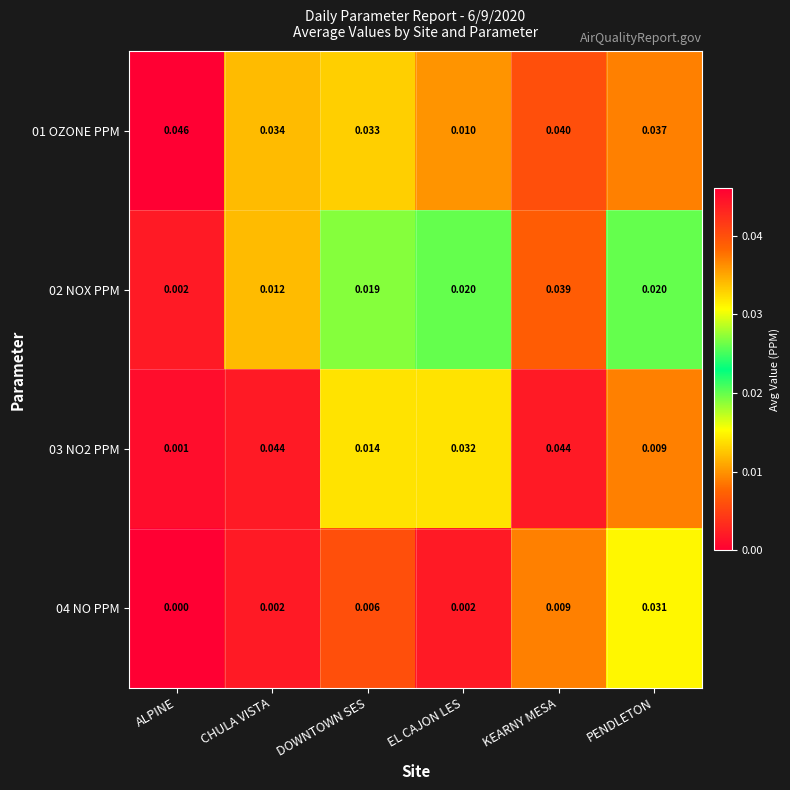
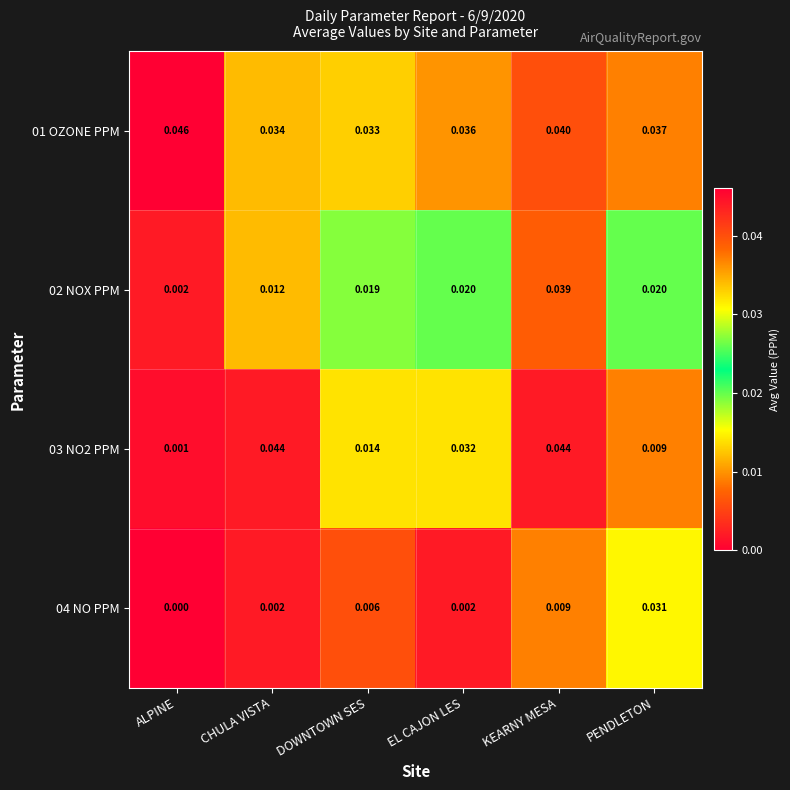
  {
    "01 OZONE PPM": {
      "ALPINE": 0.046,
      "CHULA VISTA": 0.034,
      "DOWNTOWN SES": 0.033,
-     "EL CAJON LES": 0.010,
+     "EL CAJON LES": 0.036,
      "KEARNY MESA": 0.040,
      "PENDLETON": 0.037
    },
    "02 NOX PPM": {
      "ALPINE": 0.002,
      "CHULA VISTA": 0.012,
      "DOWNTOWN SES": 0.019,
      "EL CAJON LES": 0.020,
      "KEARNY MESA": 0.039,
      "PENDLETON": 0.020
    },
    "03 NO2 PPM": {
      "ALPINE": 0.001,
      "CHULA VISTA": 0.044,
      "DOWNTOWN SES": 0.014,
      "EL CAJON LES": 0.032,
      "KEARNY MESA": 0.044,
      "PENDLETON": 0.009
    },
    "04 NO PPM": {
      "ALPINE": 0.000,
      "CHULA VISTA": 0.002,
      "DOWNTOWN SES": 0.006,
      "EL CAJON LES": 0.002,
      "KEARNY MESA": 0.009,
      "PENDLETON": 0.031
    }
  }
